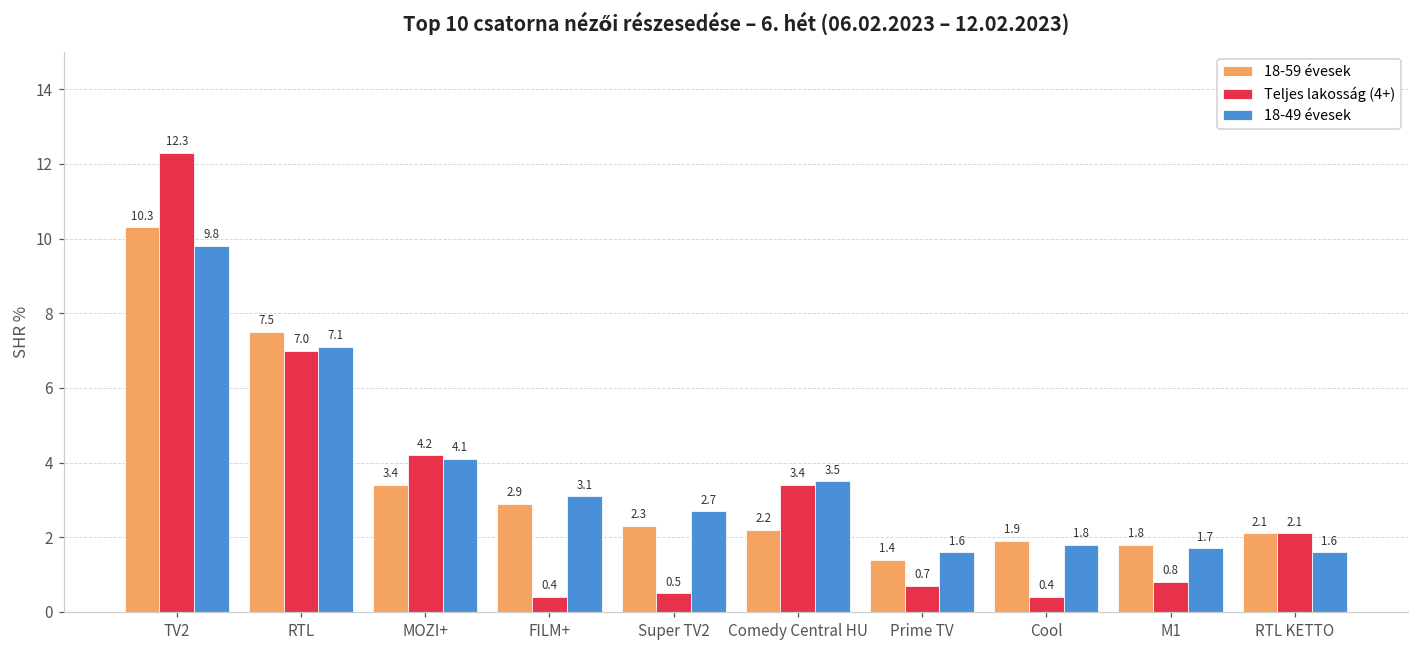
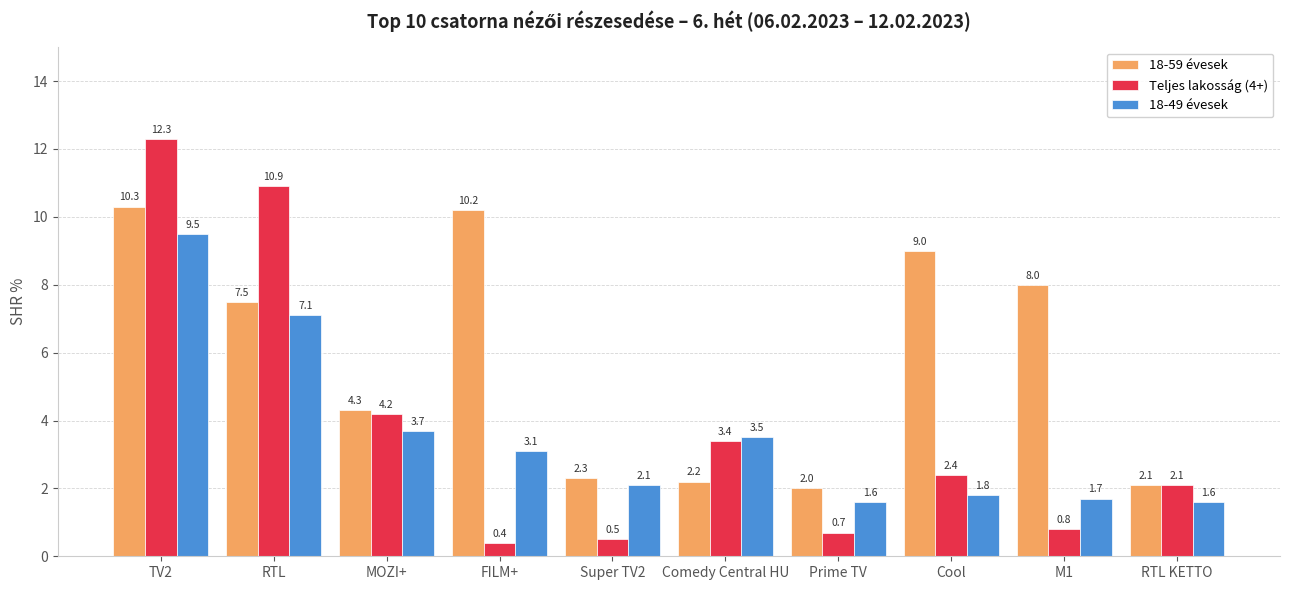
  {
    "18-59 évesek": {
      "TV2": 10.3,
      "RTL": 7.5,
-     "MOZI+": 3.4,
-     "FILM+": 2.9,
+     "MOZI+": 4.3,
+     "FILM+": 10.2,
      "Super TV2": 2.3,
      "Comedy Central HU": 2.2,
-     "Prime TV": 1.4,
-     "Cool": 1.9,
-     "M1": 1.8,
+     "Prime TV": 2.0,
+     "Cool": 9.0,
+     "M1": 8.0,
      "RTL KETTO": 2.1
    },
    "Teljes lakosság (4+)": {
      "TV2": 12.3,
-     "RTL": 7.0,
+     "RTL": 10.9,
      "MOZI+": 4.2,
      "FILM+": 0.4,
      "Super TV2": 0.5,
      "Comedy Central HU": 3.4,
      "Prime TV": 0.7,
-     "Cool": 0.4,
+     "Cool": 2.4,
      "M1": 0.8,
      "RTL KETTO": 2.1
    },
    "18-49 évesek": {
-     "TV2": 9.8,
+     "TV2": 9.5,
      "RTL": 7.1,
-     "MOZI+": 4.1,
+     "MOZI+": 3.7,
      "FILM+": 3.1,
-     "Super TV2": 2.7,
+     "Super TV2": 2.1,
      "Comedy Central HU": 3.5,
      "Prime TV": 1.6,
      "Cool": 1.8,
      "M1": 1.7,
      "RTL KETTO": 1.6
    }
  }
